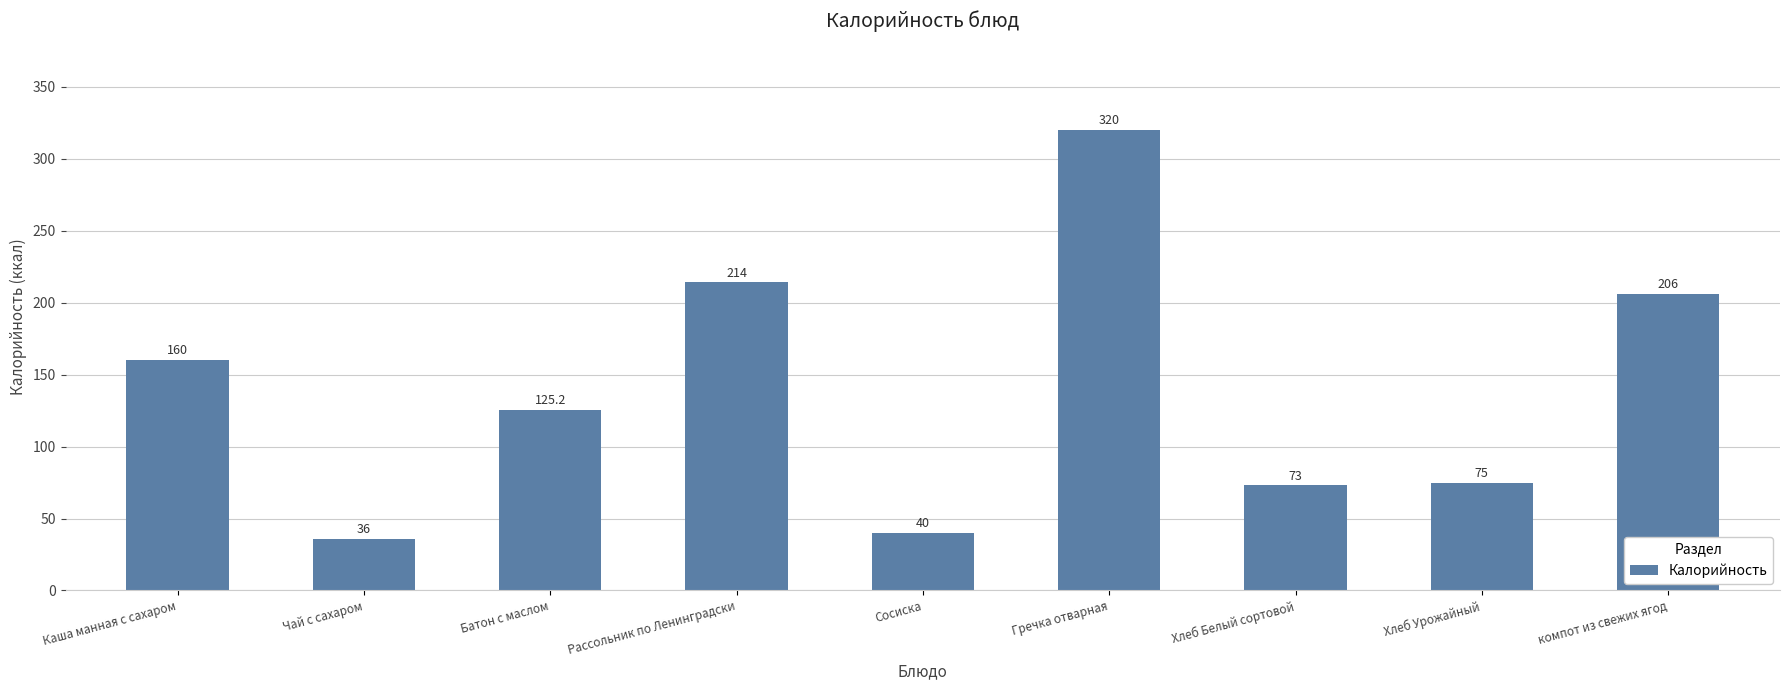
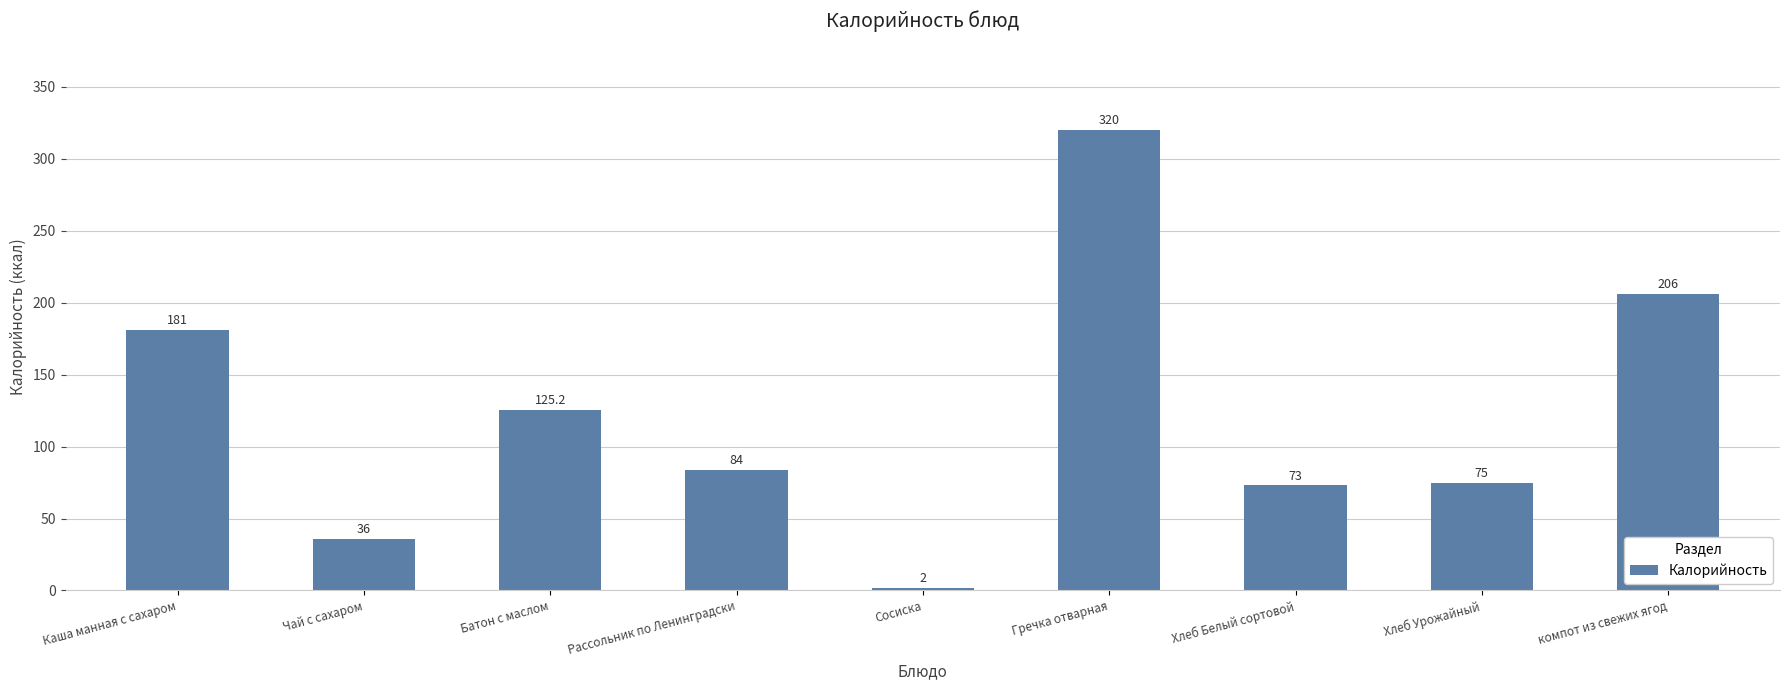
  {
-   "Каша манная с сахаром": 160,
+   "Каша манная с сахаром": 181,
    "Чай с сахаром": 36,
    "Батон с маслом": 125.2,
-   "Рассольник по Ленинградски": 214,
-   "Сосиска": 40,
+   "Рассольник по Ленинградски": 84,
+   "Сосиска": 2,
    "Гречка отварная": 320,
    "Хлеб Белый сортовой": 73,
    "Хлеб Урожайный": 75,
    "компот из свежих ягод": 206
  }
